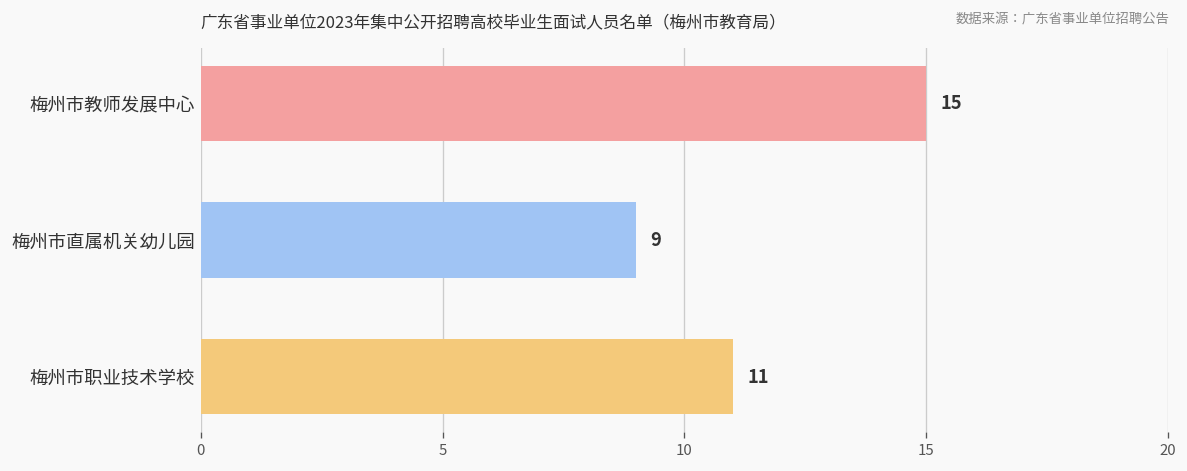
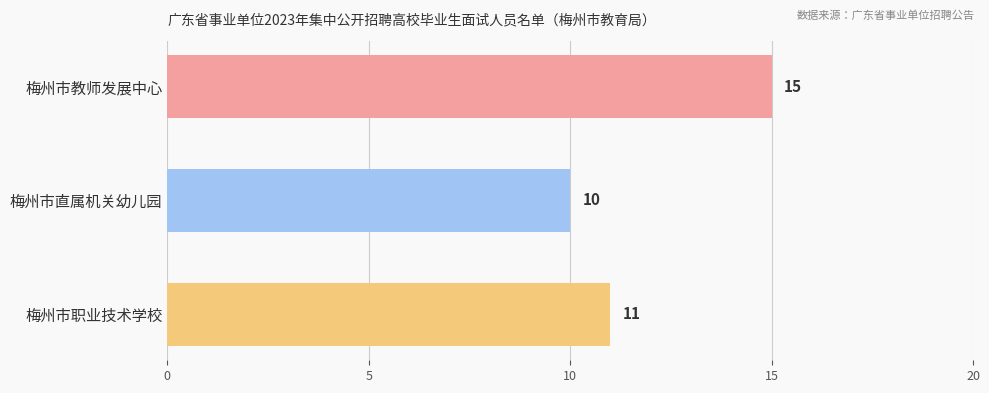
  {
    "梅州市教师发展中心": 15,
-   "梅州市直属机关幼儿园": 9,
+   "梅州市直属机关幼儿园": 10,
    "梅州市职业技术学校": 11
  }
